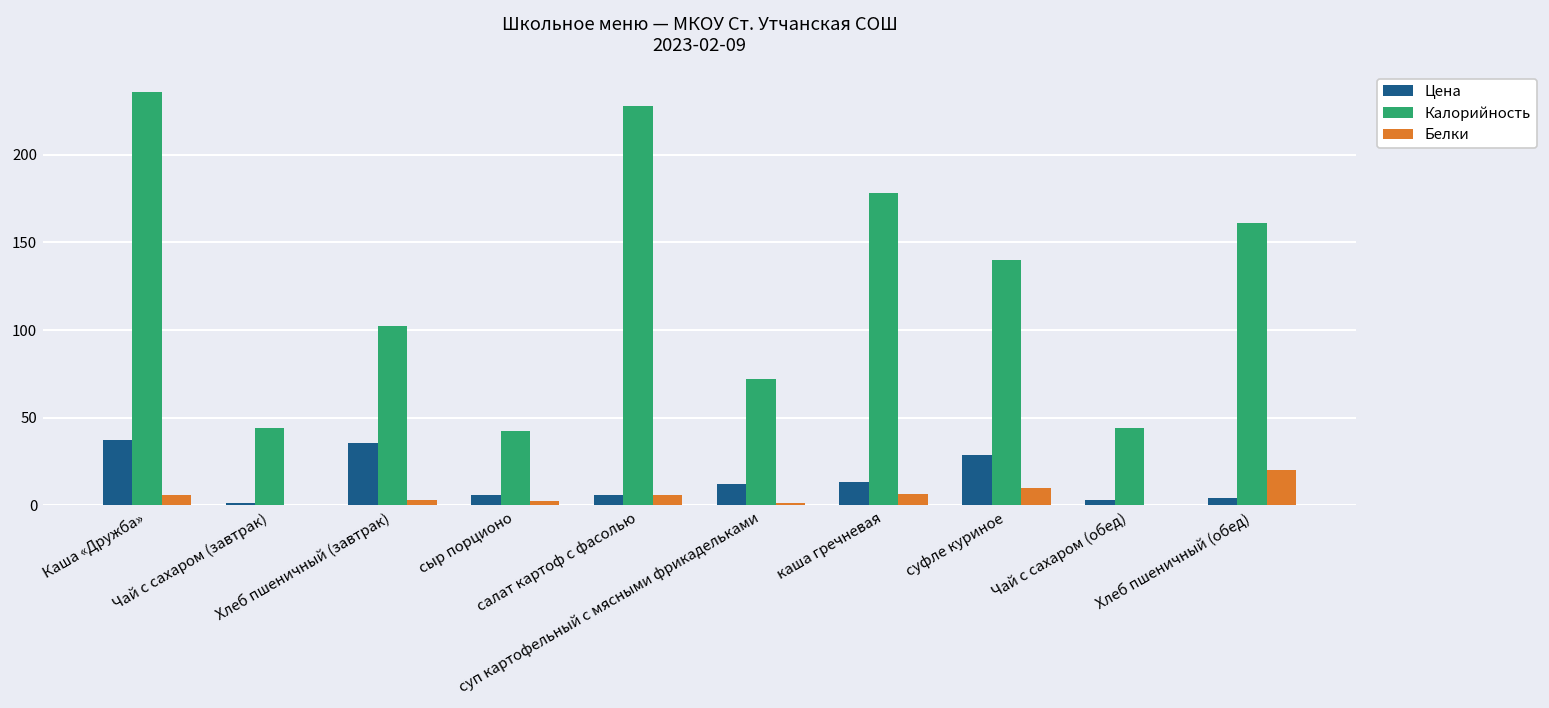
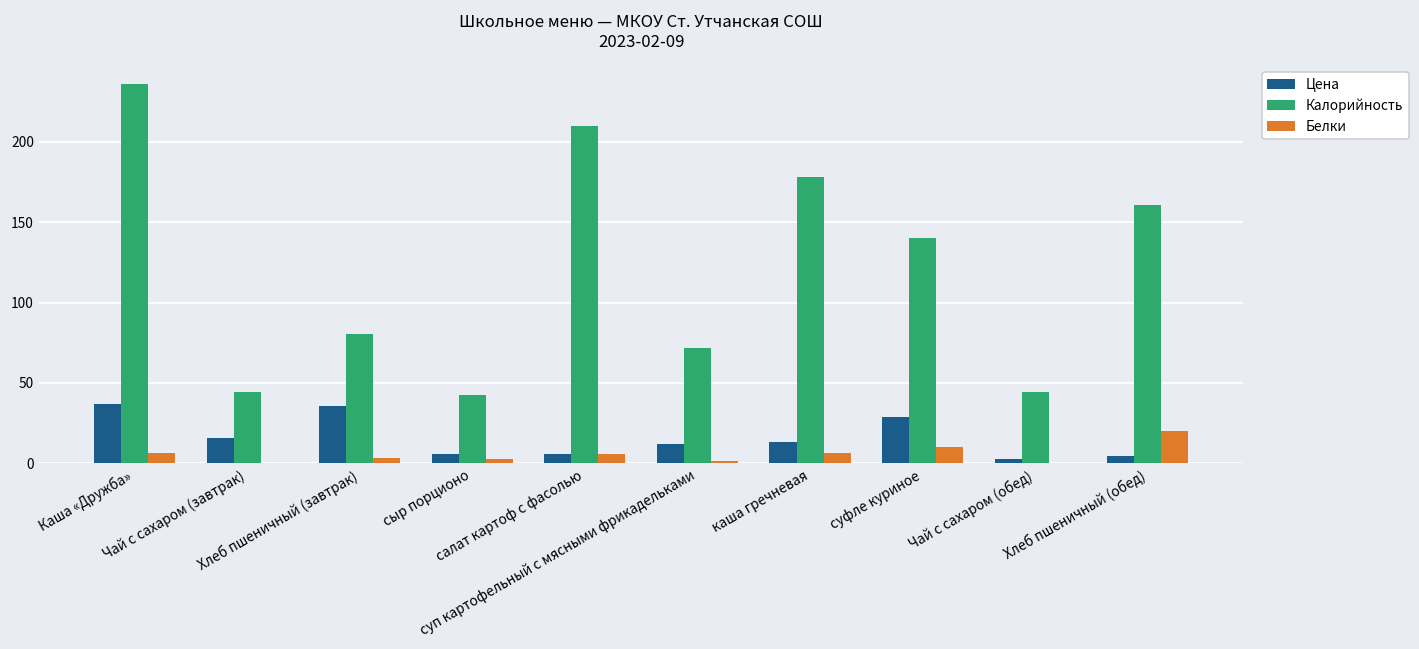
  {
    "Цена": {
      "Каша «Дружба»": 37,
-     "Чай с сахаром (завтрак)": 1,
+     "Чай с сахаром (завтрак)": 16,
      "Хлеб пшеничный (завтрак)": 35,
      "сыр порционо": 6,
      "салат картоф с фасолью": 6,
      "суп картофельный с мясными фрикадельками": 12,
      "каша гречневая": 13,
      "суфле куриное": 29,
      "Чай с сахаром (обед)": 3,
      "Хлеб пшеничный (обед)": 4
    },
    "Калорийность": {
      "Каша «Дружба»": 236,
      "Чай с сахаром (завтрак)": 44,
-     "Хлеб пшеничный (завтрак)": 102,
+     "Хлеб пшеничный (завтрак)": 80,
      "сыр порционо": 42,
-     "салат картоф с фасолью": 228,
+     "салат картоф с фасолью": 210,
      "суп картофельный с мясными фрикадельками": 72,
      "каша гречневая": 178,
      "суфле куриное": 140,
      "Чай с сахаром (обед)": 44,
      "Хлеб пшеничный (обед)": 161
    },
    "Белки": {
      "Каша «Дружба»": 6,
      "Хлеб пшеничный (завтрак)": 3,
      "сыр порционо": 3,
      "салат картоф с фасолью": 6,
      "каша гречневая": 6,
      "суфле куриное": 10,
      "Хлеб пшеничный (обед)": 20
    }
  }
